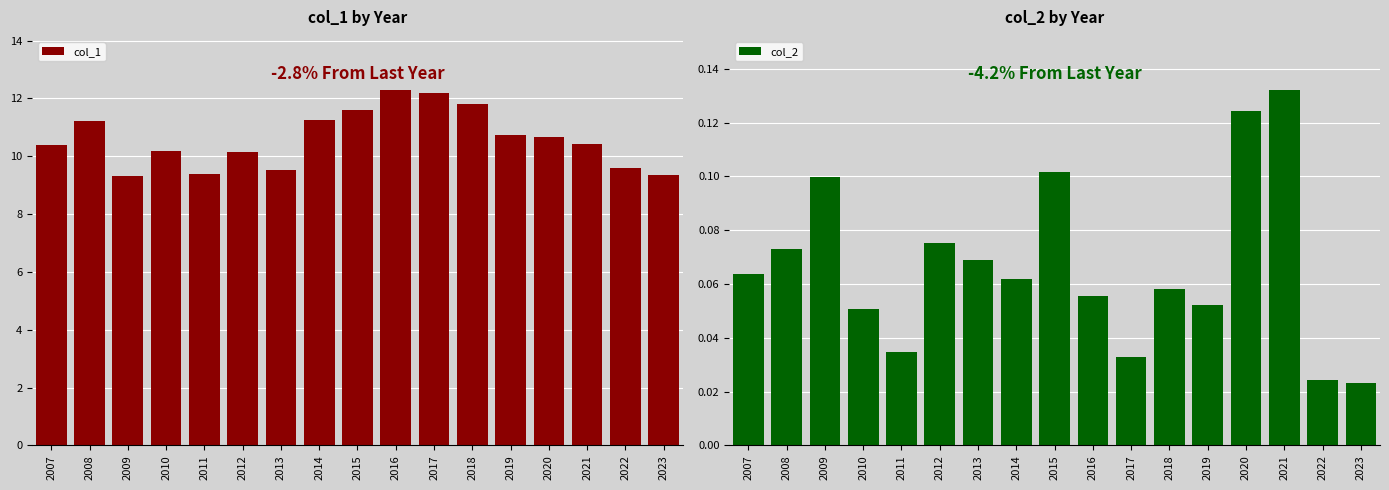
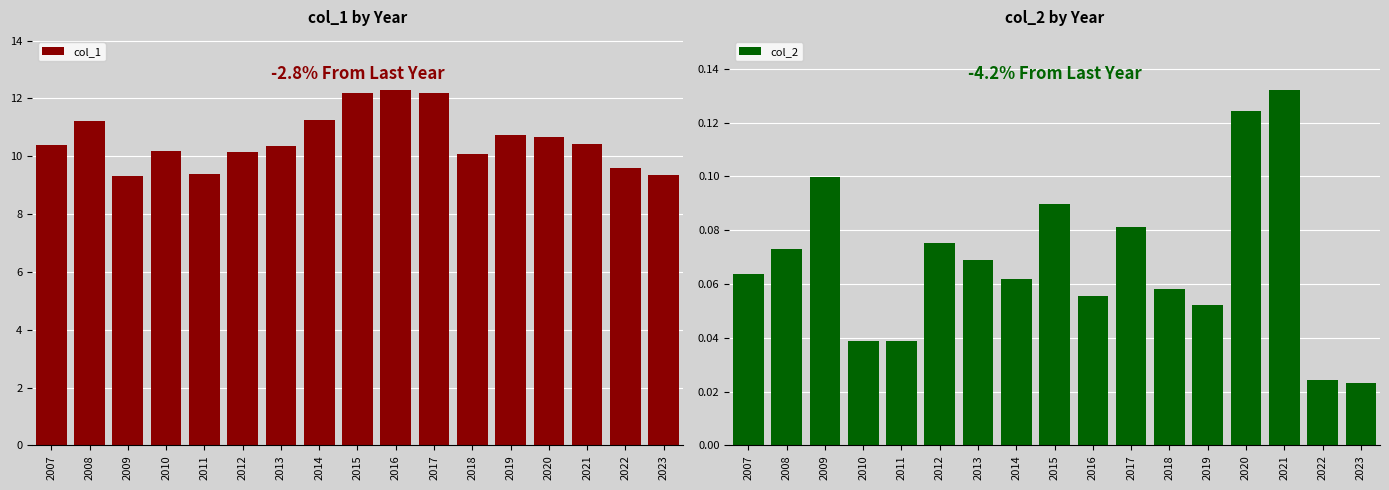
  {
    "col_1 by Year": {
      "2007": 10.4,
      "2008": 11.2,
      "2009": 9.3,
      "2010": 10.2,
      "2011": 9.4,
      "2012": 10.1,
-     "2013": 9.5,
+     "2013": 10.3,
      "2014": 11.2,
-     "2015": 11.6,
+     "2015": 12.2,
      "2017": 12.2,
-     "2018": 11.8,
+     "2018": 10.1,
      "2019": 10.7,
      "2020": 10.7,
      "2021": 10.4,
      "2022": 9.6,
      "2023": 9.3
    },
    "col_2 by Year": {
      "2007": 0.064,
      "2008": 0.073,
      "2009": 0.100,
-     "2010": 0.051,
-     "2011": 0.035,
+     "2010": 0.039,
+     "2011": 0.039,
      "2012": 0.075,
      "2013": 0.069,
      "2014": 0.062,
-     "2015": 0.102,
+     "2015": 0.090,
      "2016": 0.055,
-     "2017": 0.033,
+     "2017": 0.081,
      "2018": 0.058,
      "2019": 0.052,
      "2020": 0.124,
      "2021": 0.132,
      "2022": 0.024,
      "2023": 0.023
    }
  }
